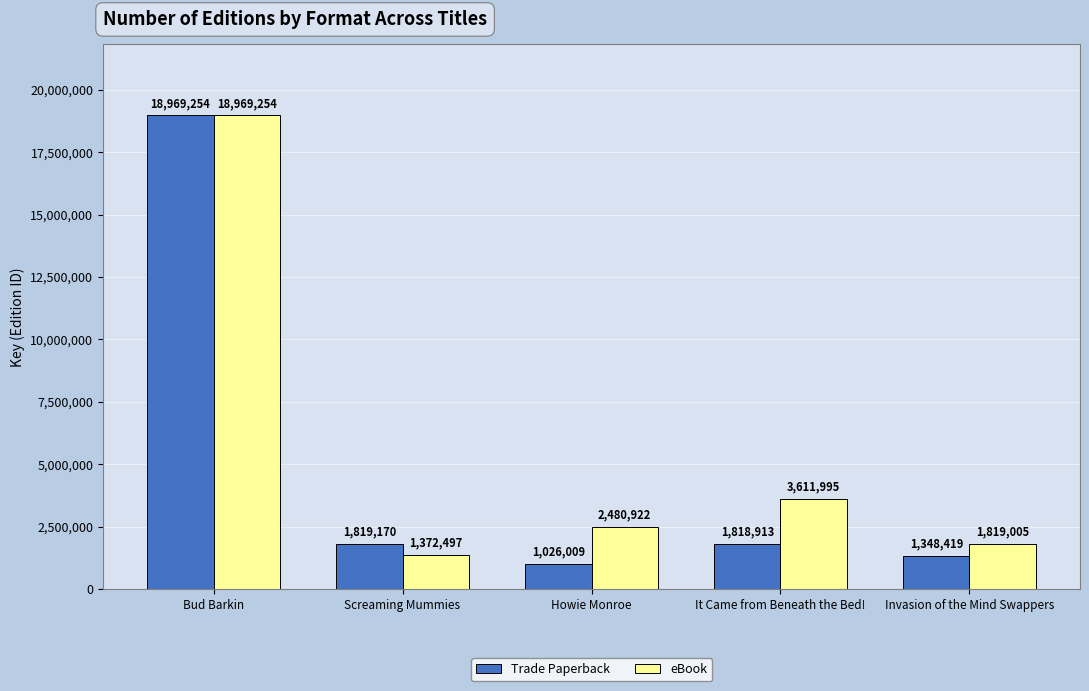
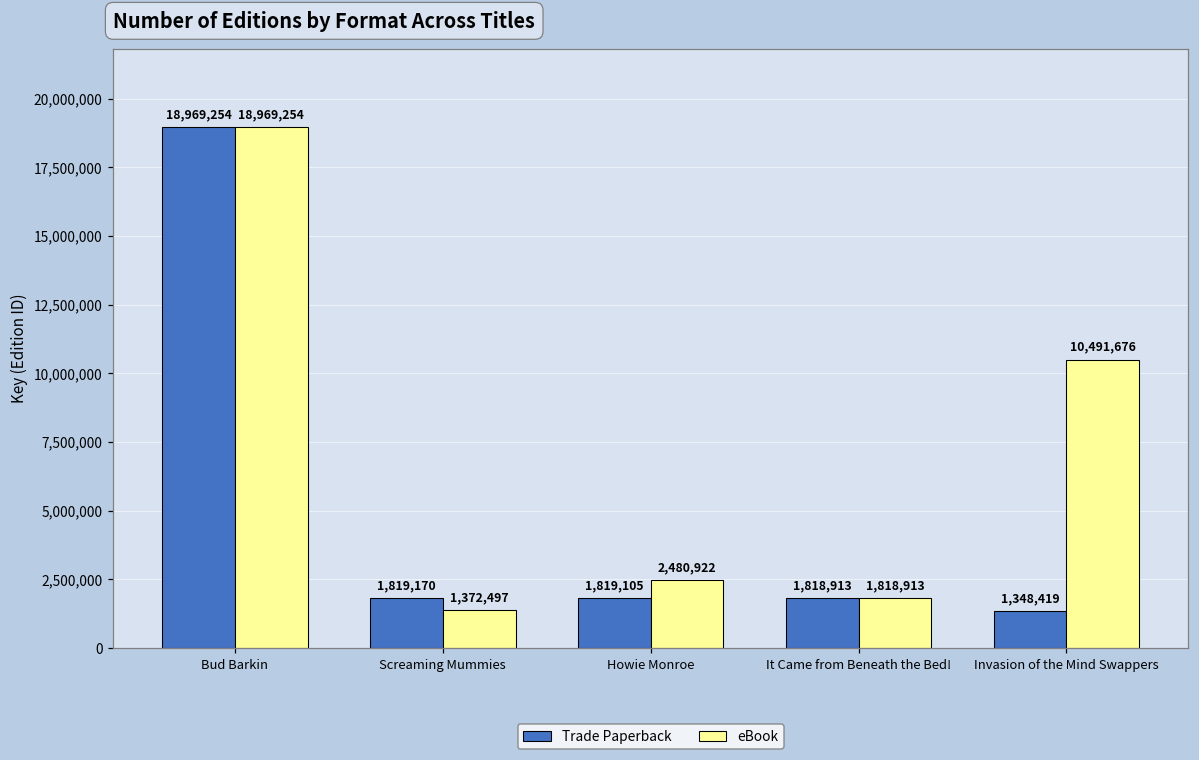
  {
    "Trade Paperback": {
      "Bud Barkin": "18,969,254",
      "Screaming Mummies": "1,819,170",
-     "Howie Monroe": "1,026,009",
+     "Howie Monroe": "1,819,105",
      "It Came from Beneath the Bed!": "1,818,913",
      "Invasion of the Mind Swappers": "1,348,419"
    },
    "eBook": {
      "Bud Barkin": "18,969,254",
      "Screaming Mummies": "1,372,497",
      "Howie Monroe": "2,480,922",
-     "It Came from Beneath the Bed!": "3,611,995",
-     "Invasion of the Mind Swappers": "1,819,005"
+     "It Came from Beneath the Bed!": "1,818,913",
+     "Invasion of the Mind Swappers": "10,491,676"
    }
  }
